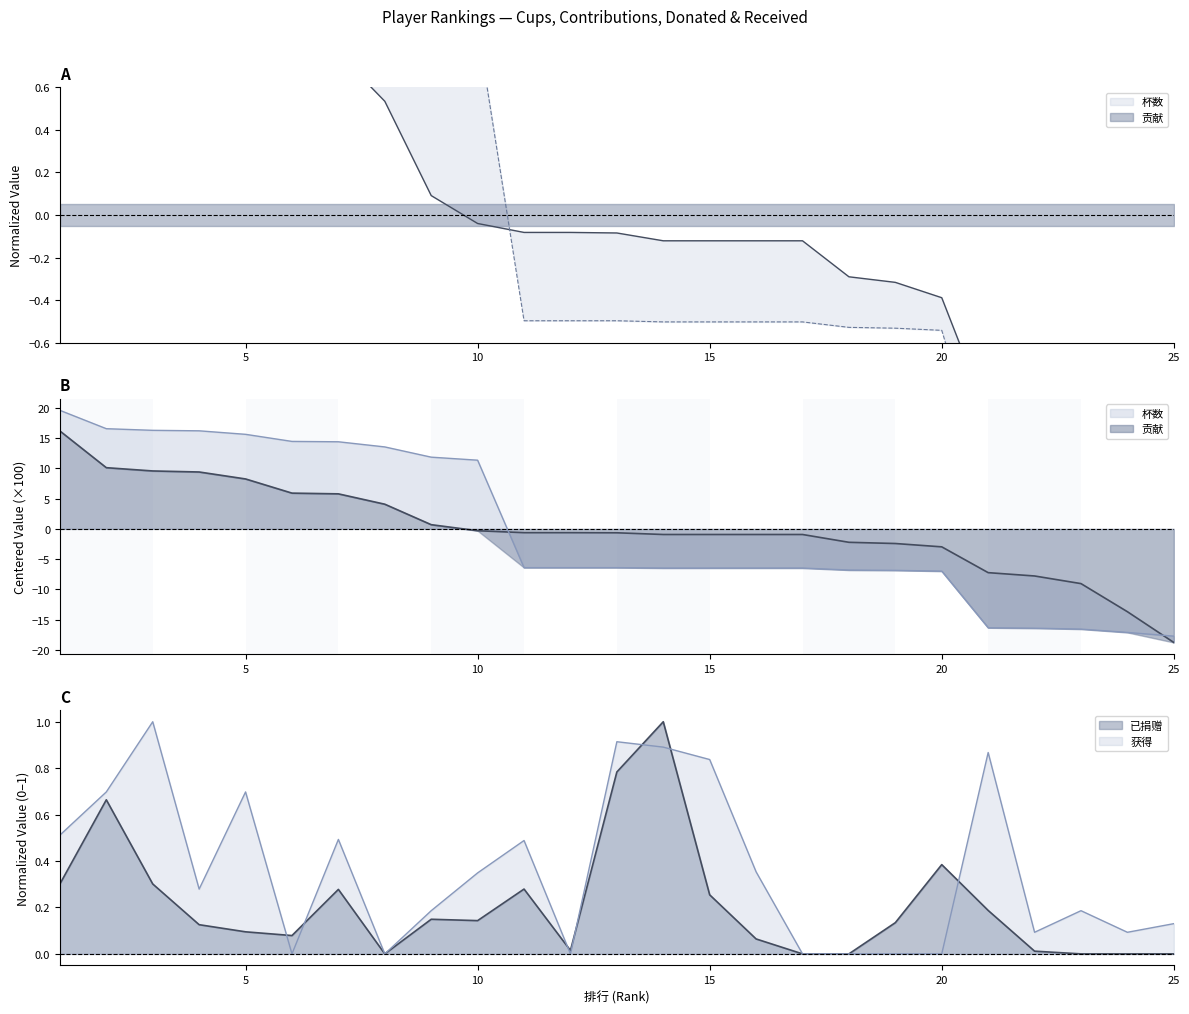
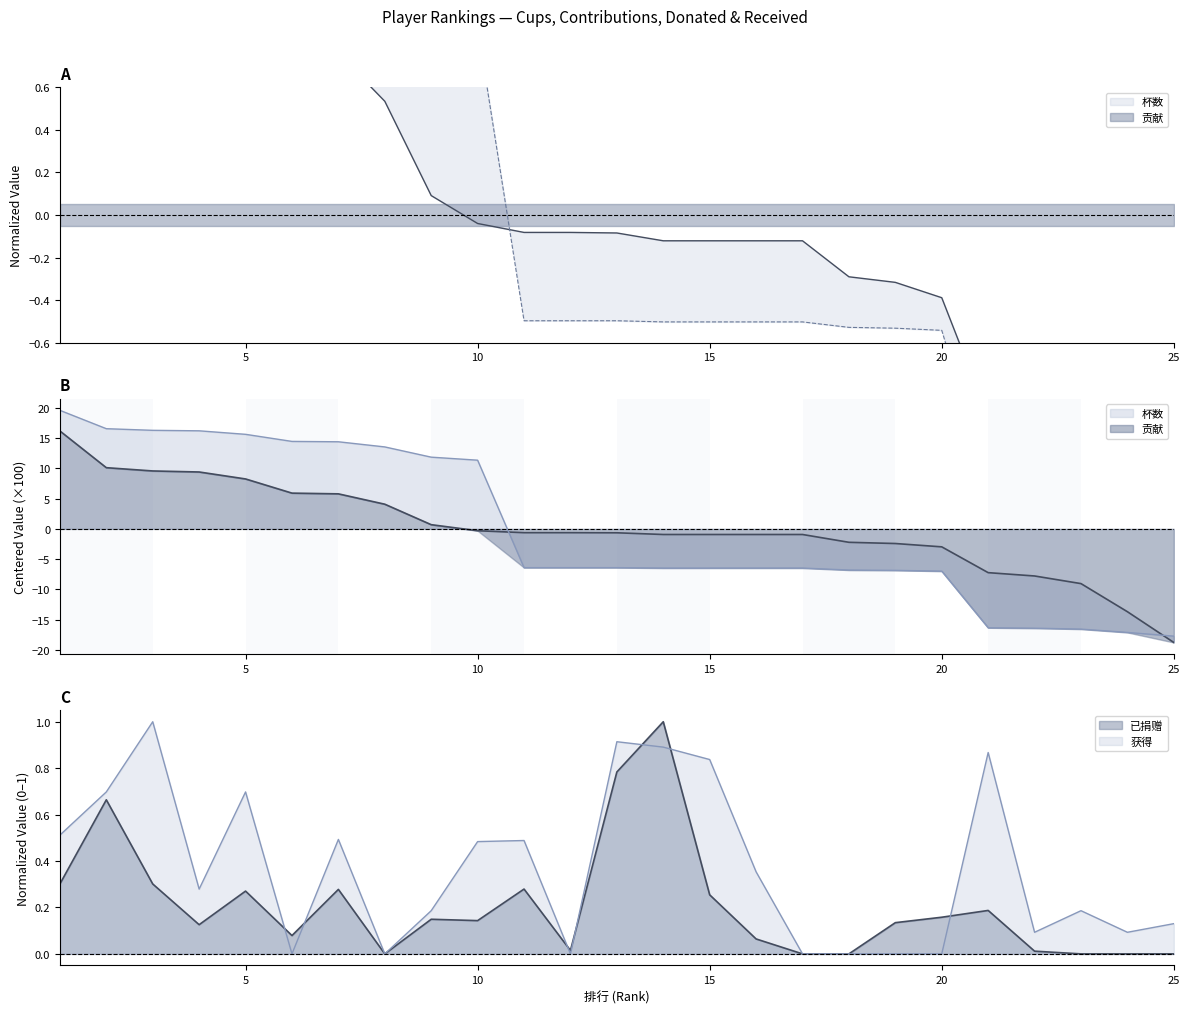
  {
    "C": {
      "已捐赠": {
-       "5": 0.10,
+       "5": 0.27,
        "10": 0.14,
        "15": 0.25,
-       "20": 0.38,
+       "20": 0.16,
        "25": 0.00
      },
      "获得": {
        "5": 0.70,
-       "10": 0.35,
+       "10": 0.48,
        "15": 0.84,
        "20": 0.00,
        "25": 0.13
      }
    }
  }
